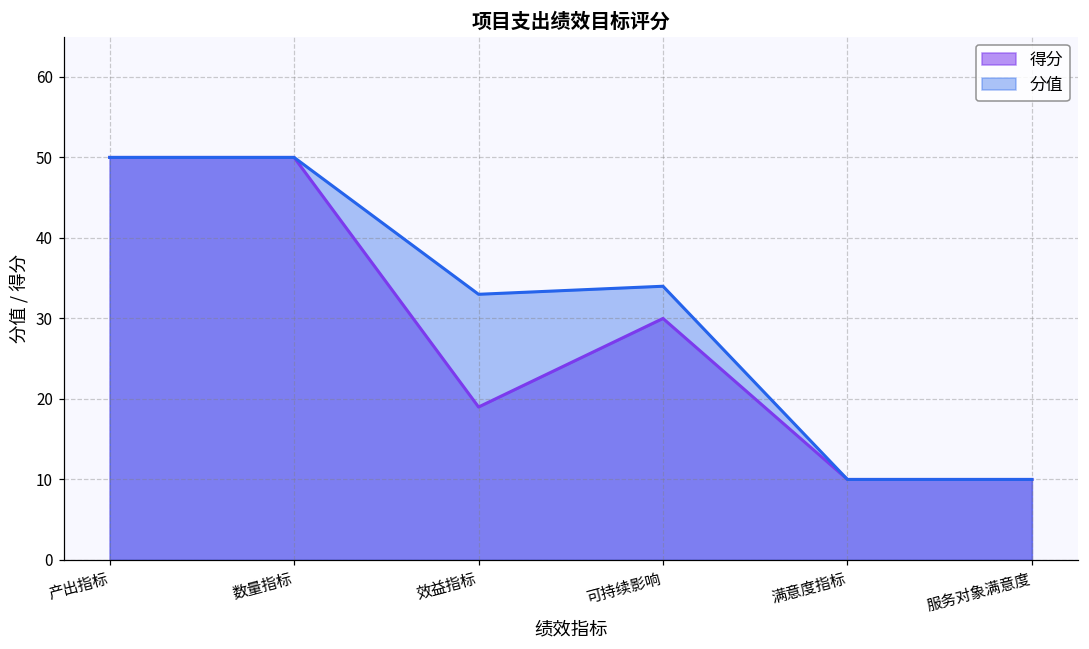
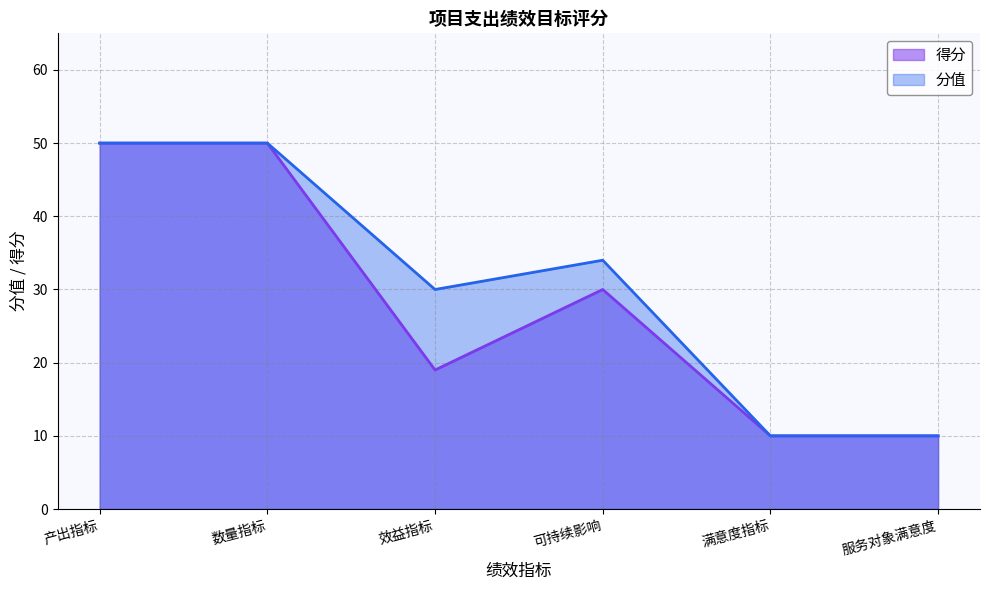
  {
    "得分": {
      "效益指标": 19,
      "可持续影响": 30
    },
    "分值": {
-     "效益指标": 33,
+     "效益指标": 30,
      "可持续影响": 34
    }
  }
